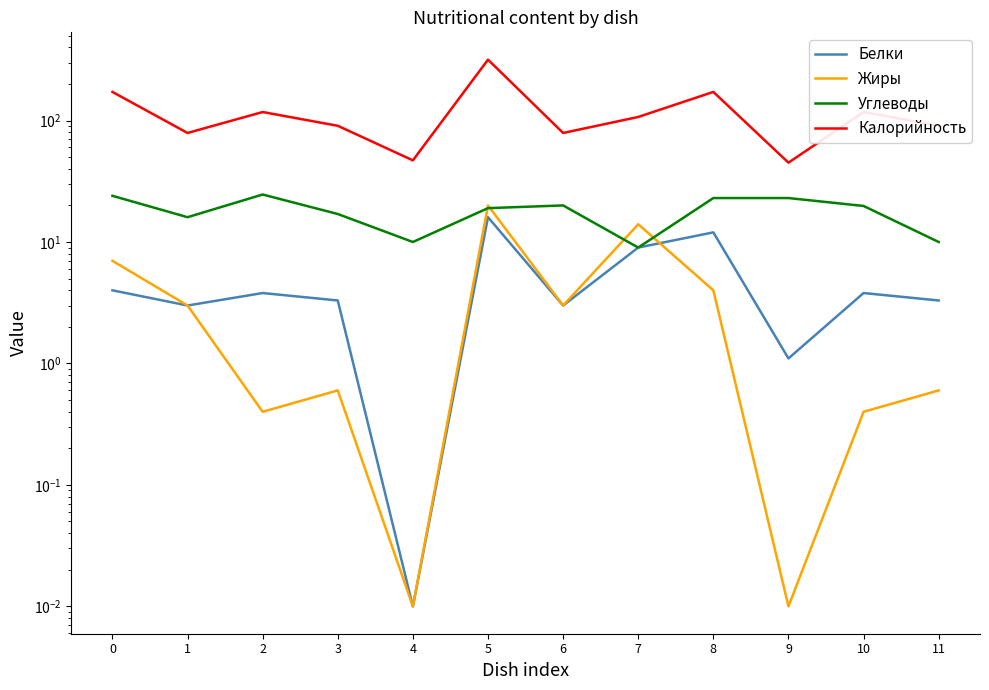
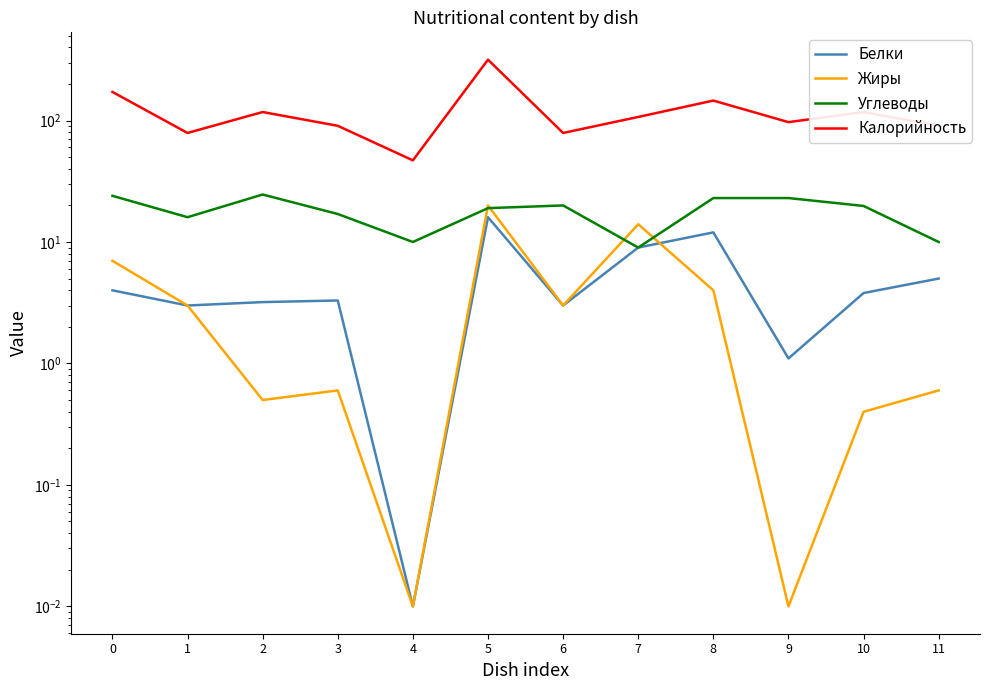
  {
    "Белки": {
      "0": 4.0,
-     "2": 3.8,
+     "2": 3.2,
      "3": 3.3,
      "5": 16,
      "8": 12,
      "9": 1.1,
      "10": 3.8,
-     "11": 3.3
+     "11": 5.0
    },
    "Жиры": {
      "0": 7,
-     "2": 0.4,
+     "2": 0.5,
      "3": 0.6,
      "5": 20,
      "7": 14,
      "8": 4.0,
      "9": 0.010,
      "10": 0.4,
      "11": 0.6
    },
    "Углеводы": {
      "0": 24,
      "1": 16,
      "2": 25,
      "3": 17,
      "4": 10,
      "5": 19,
      "6": 20,
      "8": 23,
      "9": 23,
      "10": 20,
      "11": 10
    },
    "Калорийность": {
      "0": 170,
      "1": 80,
      "2": 120,
      "3": 90,
      "4": 47,
      "5": 320,
      "6": 80,
      "7": 110,
-     "8": 170,
-     "9": 45
+     "8": 150,
+     "9": 100
    }
  }
